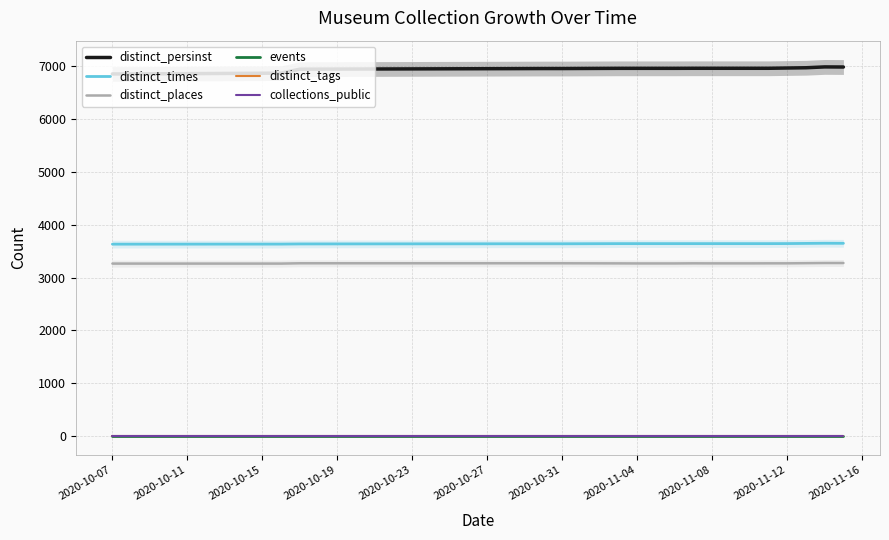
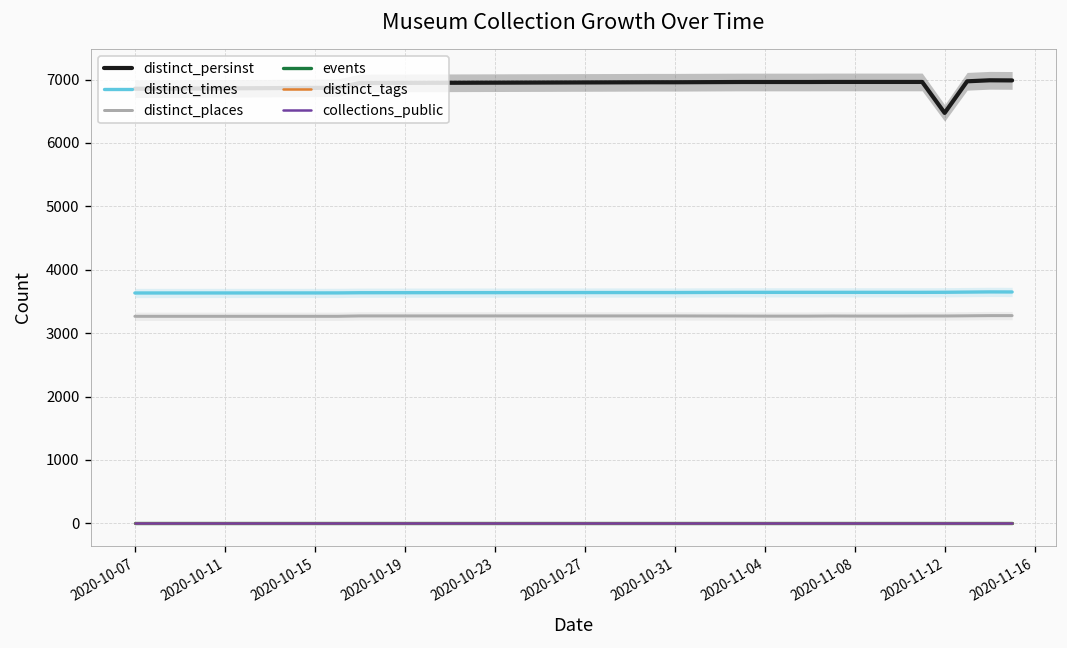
  {
    "distinct_persinst": {
      "2020-10-31": 7000,
      "2020-11-04": 7000,
      "2020-11-08": 7000,
-     "2020-11-12": 7000
+     "2020-11-12": 6500
    },
    "distinct_times": {
      "2020-10-07": 3600,
      "2020-10-31": 3600,
      "2020-11-04": 3600,
      "2020-11-08": 3600,
      "2020-11-12": 3600
    },
    "collections_public": {
      "2020-10-07": 0,
      "2020-10-31": 0,
      "2020-11-04": 0,
      "2020-11-08": 0,
      "2020-11-12": 0
    }
  }
